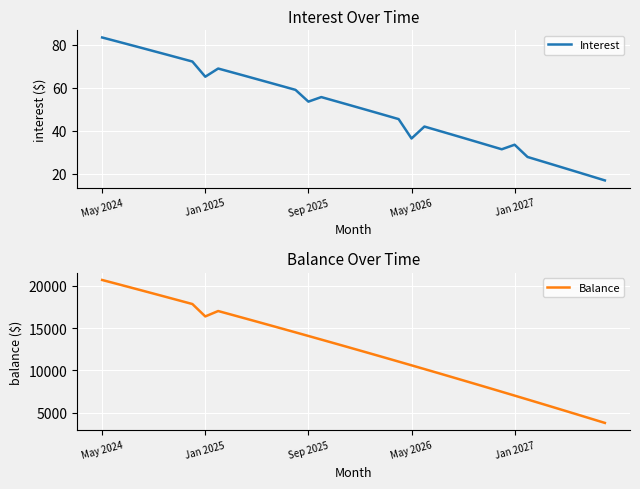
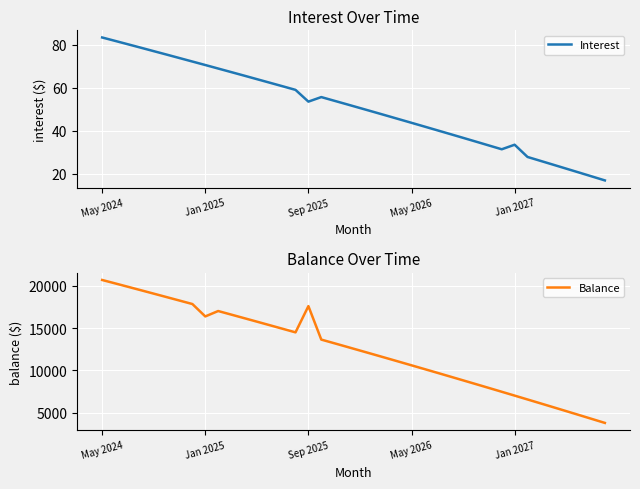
  {
    "Interest Over Time": {
      "May 2024": 83,
-     "Jan 2025": 65,
+     "Jan 2025": 71,
      "Sep 2025": 54,
-     "May 2026": 36,
+     "May 2026": 44,
      "Jan 2027": 34
    },
    "Balance Over Time": {
      "May 2024": 21000,
      "Jan 2025": 16000,
-     "Sep 2025": 14000,
+     "Sep 2025": 18000,
      "May 2026": 11000,
      "Jan 2027": 7000
    }
  }
